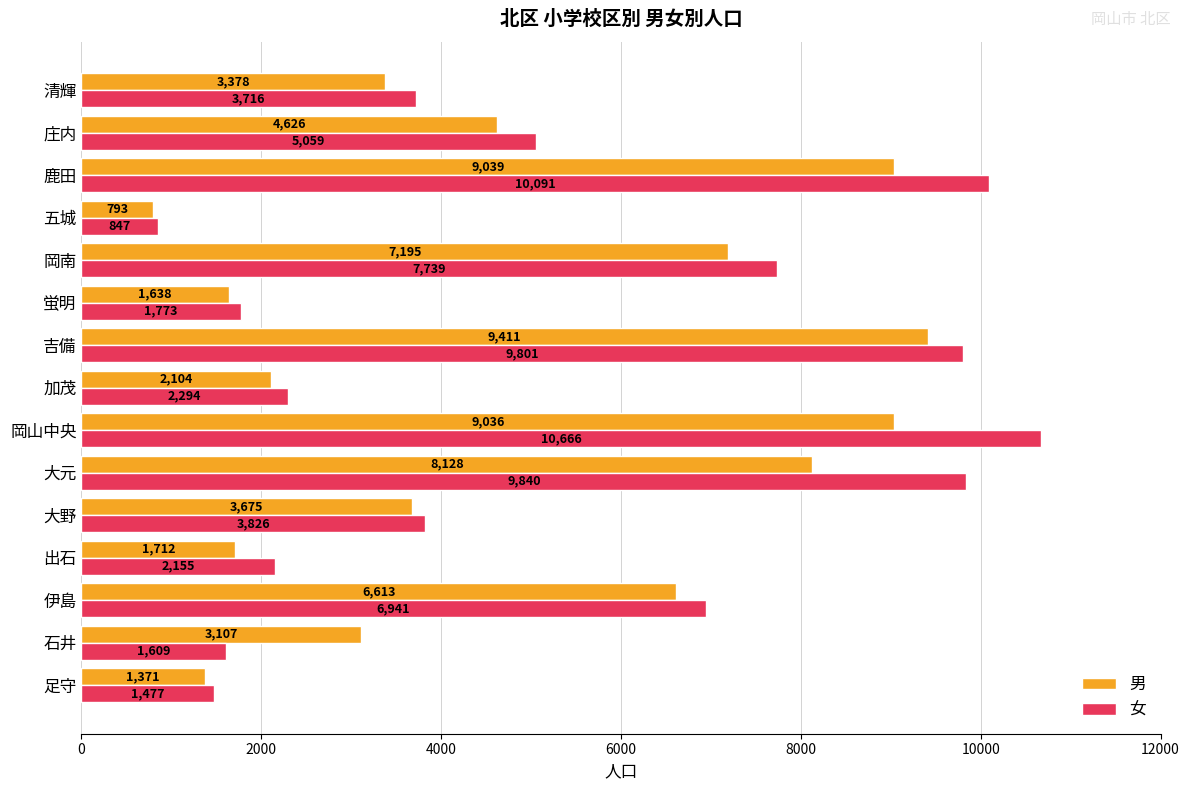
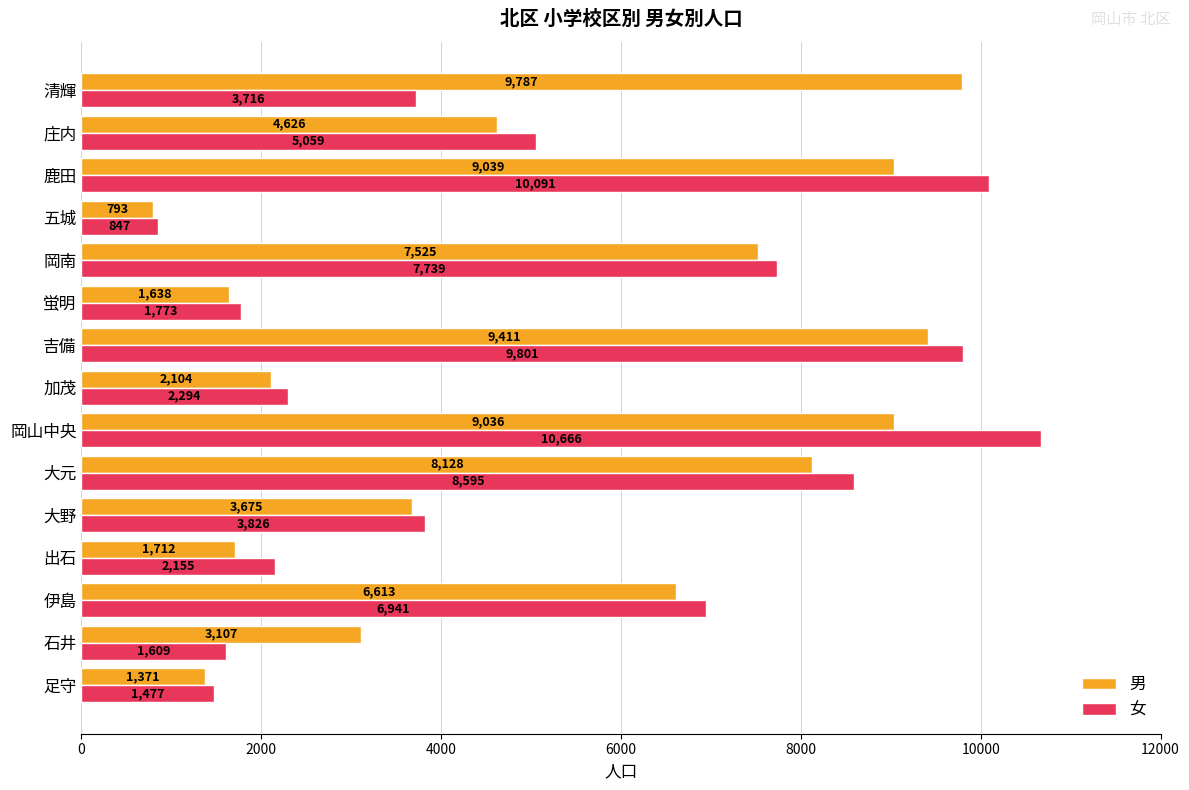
  {
    "男": {
-     "清輝": "3,378",
+     "清輝": "9,787",
      "庄内": "4,626",
      "鹿田": "9,039",
      "五城": "793",
-     "岡南": "7,195",
+     "岡南": "7,525",
      "蛍明": "1,638",
      "吉備": "9,411",
      "加茂": "2,104",
      "岡山中央": "9,036",
      "大元": "8,128",
      "大野": "3,675",
      "出石": "1,712",
      "伊島": "6,613",
      "石井": "3,107",
      "足守": "1,371"
    },
    "女": {
      "清輝": "3,716",
      "庄内": "5,059",
      "鹿田": "10,091",
      "五城": "847",
      "岡南": "7,739",
      "蛍明": "1,773",
      "吉備": "9,801",
      "加茂": "2,294",
      "岡山中央": "10,666",
-     "大元": "9,840",
+     "大元": "8,595",
      "大野": "3,826",
      "出石": "2,155",
      "伊島": "6,941",
      "石井": "1,609",
      "足守": "1,477"
    }
  }
